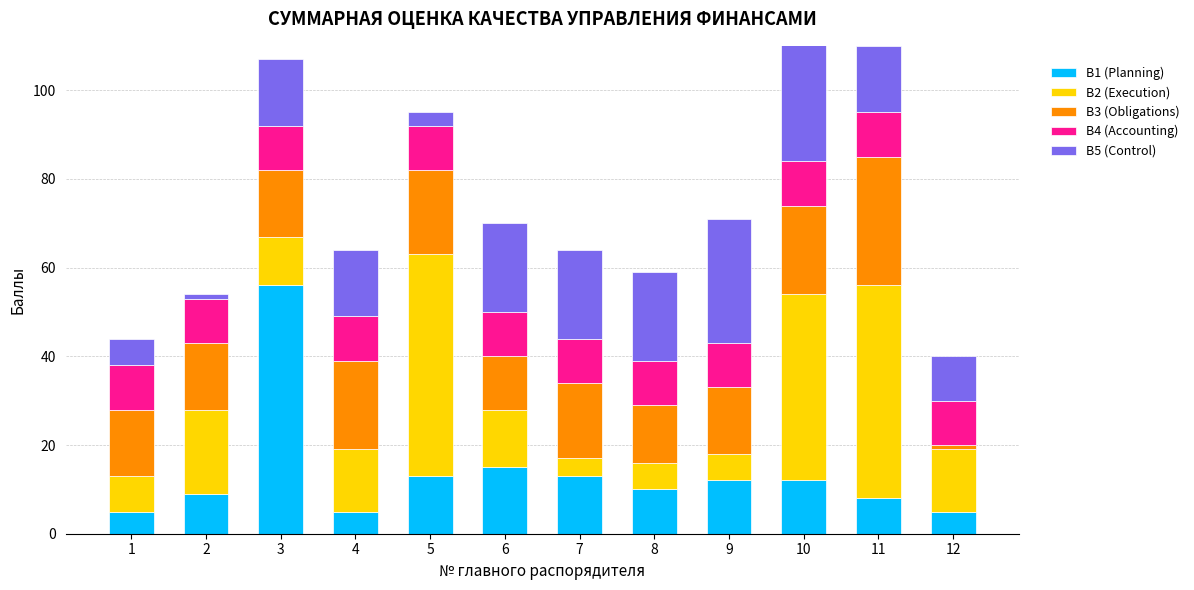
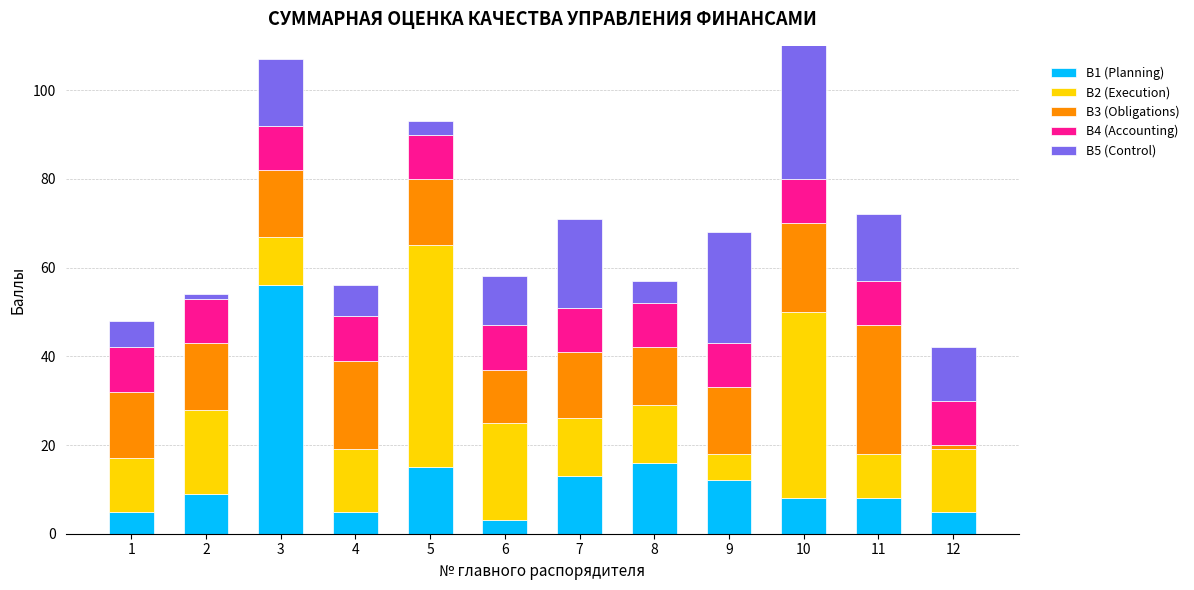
  {
    "B1 (Planning)": {
      "1": 5,
      "2": 9,
      "3": 56,
      "4": 5,
-     "5": 13,
-     "6": 15,
+     "5": 15,
+     "6": 3,
      "7": 13,
-     "8": 10,
+     "8": 16,
      "9": 12,
-     "10": 12,
+     "10": 8,
      "11": 8,
      "12": 5
    },
    "B2 (Execution)": {
-     "1": 8,
+     "1": 12,
      "2": 19,
      "3": 11,
      "4": 14,
      "5": 50,
-     "6": 13,
-     "7": 4,
-     "8": 6,
+     "6": 22,
+     "7": 13,
+     "8": 13,
      "9": 6,
      "10": 42,
-     "11": 48,
+     "11": 10,
      "12": 14
    },
    "B3 (Obligations)": {
      "1": 15,
      "2": 15,
      "3": 15,
      "4": 20,
-     "5": 19,
+     "5": 15,
      "6": 12,
-     "7": 17,
+     "7": 15,
      "8": 13,
      "9": 15,
      "10": 20,
      "11": 29,
      "12": 1
    },
    "B4 (Accounting)": {
      "1": 10,
      "2": 10,
      "3": 10,
      "4": 10,
      "5": 10,
      "6": 10,
      "7": 10,
      "8": 10,
      "9": 10,
      "10": 10,
      "11": 10,
      "12": 10
    },
    "B5 (Control)": {
      "1": 6,
      "2": 1,
      "3": 15,
-     "4": 15,
+     "4": 7,
      "5": 3,
-     "6": 20,
+     "6": 11,
      "7": 20,
-     "8": 20,
-     "9": 28,
+     "8": 5,
+     "9": 25,
      "11": 15,
-     "12": 10
+     "12": 12
    }
  }
